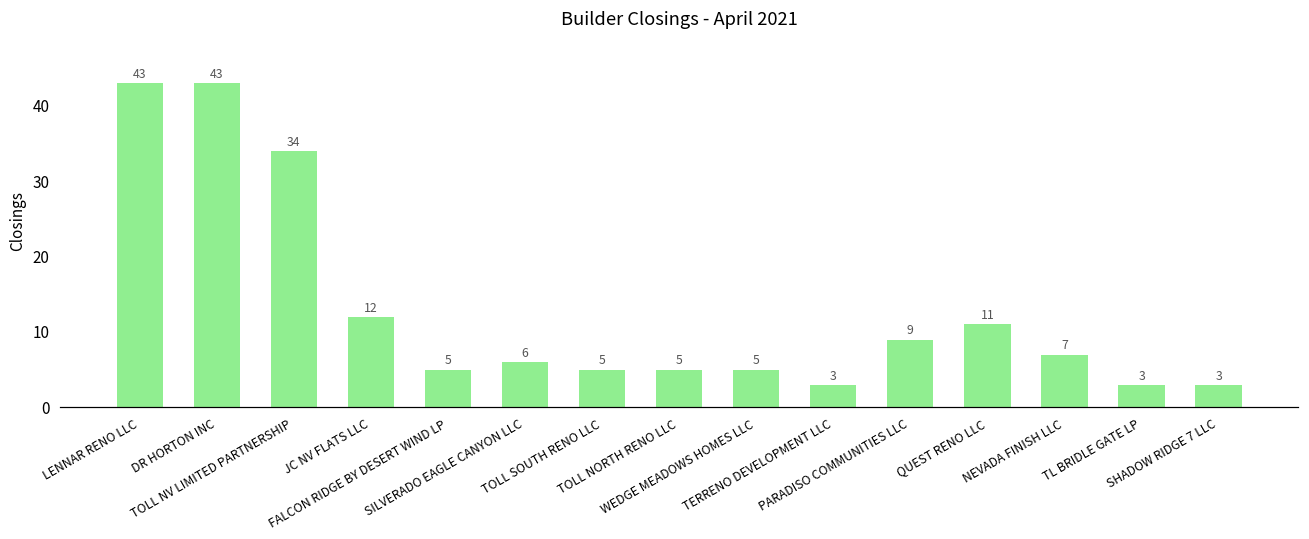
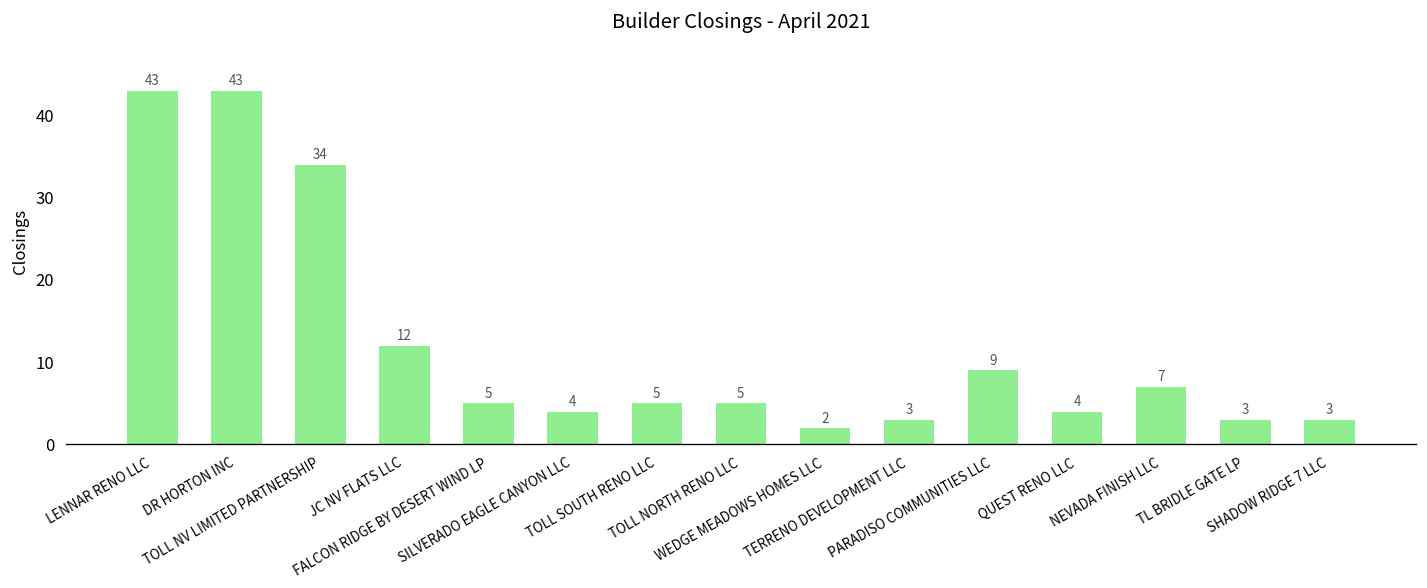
  {
    "LENNAR RENO LLC": 43,
    "DR HORTON INC": 43,
    "TOLL NV LIMITED PARTNERSHIP": 34,
    "JC NV FLATS LLC": 12,
    "FALCON RIDGE BY DESERT WIND LP": 5,
-   "SILVERADO EAGLE CANYON LLC": 6,
+   "SILVERADO EAGLE CANYON LLC": 4,
    "TOLL SOUTH RENO LLC": 5,
    "TOLL NORTH RENO LLC": 5,
-   "WEDGE MEADOWS HOMES LLC": 5,
+   "WEDGE MEADOWS HOMES LLC": 2,
    "TERRENO DEVELOPMENT LLC": 3,
    "PARADISO COMMUNITIES LLC": 9,
-   "QUEST RENO LLC": 11,
+   "QUEST RENO LLC": 4,
    "NEVADA FINISH LLC": 7,
    "TL BRIDLE GATE LP": 3,
    "SHADOW RIDGE 7 LLC": 3
  }
